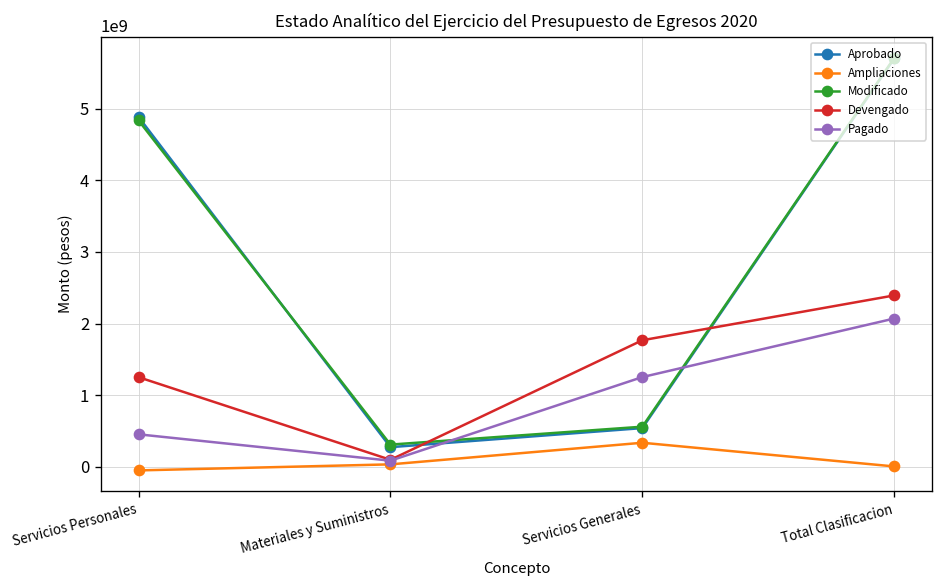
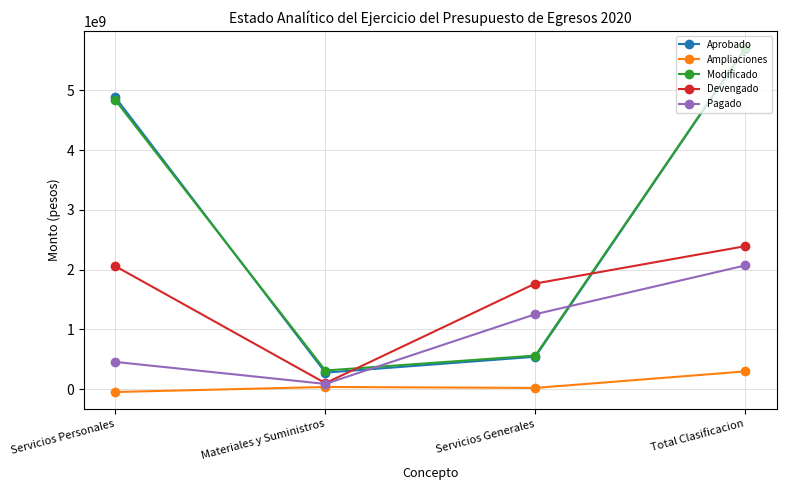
  {
    "Aprobado": {
      "Servicios Personales": 4900000000
    },
    "Ampliaciones": {
      "Servicios Personales": 0,
      "Materiales y Suministros": 0,
-     "Servicios Generales": 300000000,
-     "Total Clasificacion": 0
+     "Servicios Generales": 0,
+     "Total Clasificacion": 300000000
    },
    "Modificado": {
      "Servicios Personales": 4800000000
    },
    "Devengado": {
-     "Servicios Personales": 1300000000,
+     "Servicios Personales": 2100000000,
      "Servicios Generales": 1800000000,
      "Total Clasificacion": 2400000000
    },
    "Pagado": {
      "Servicios Personales": 500000000,
      "Servicios Generales": 1300000000,
      "Total Clasificacion": 2100000000
    }
  }
